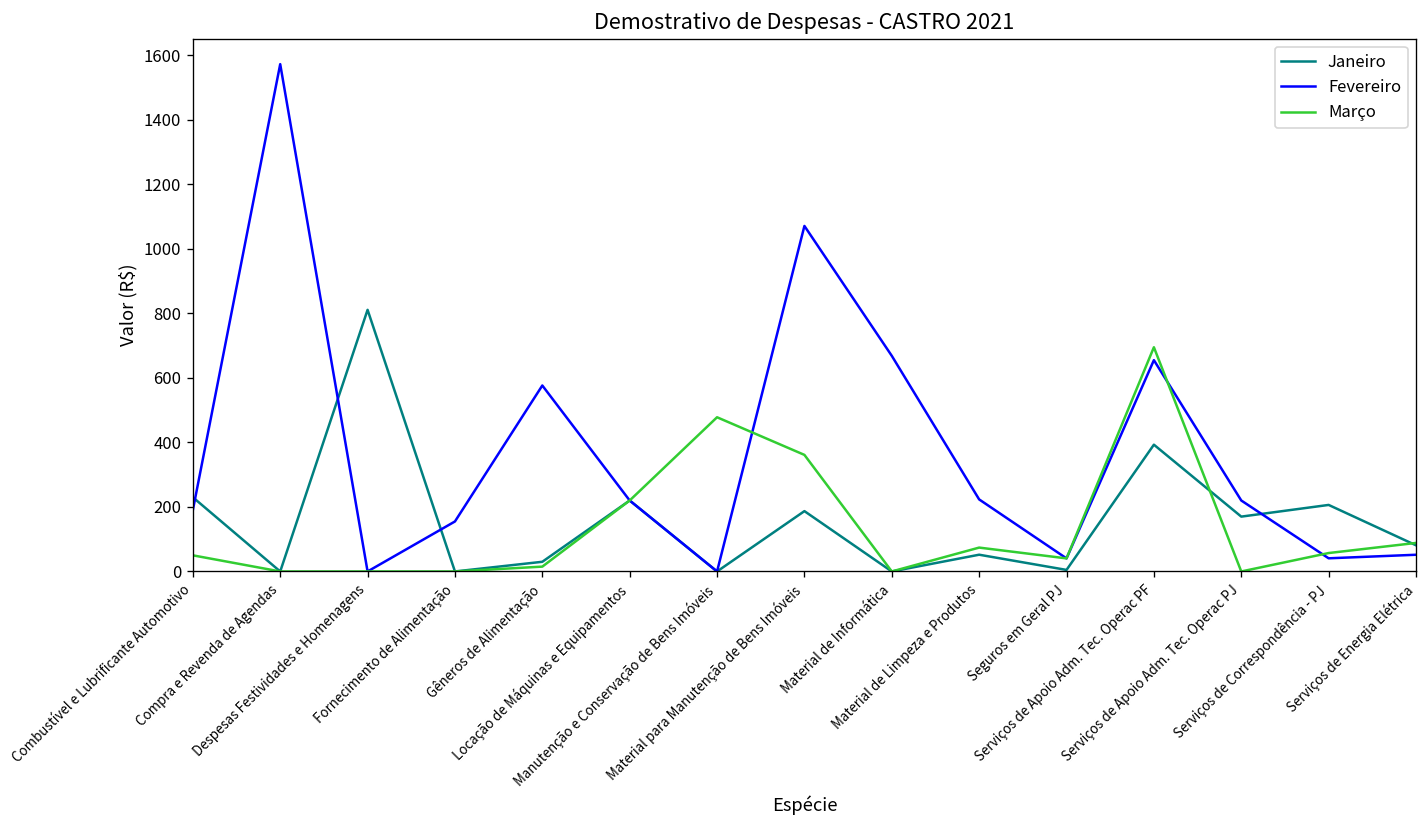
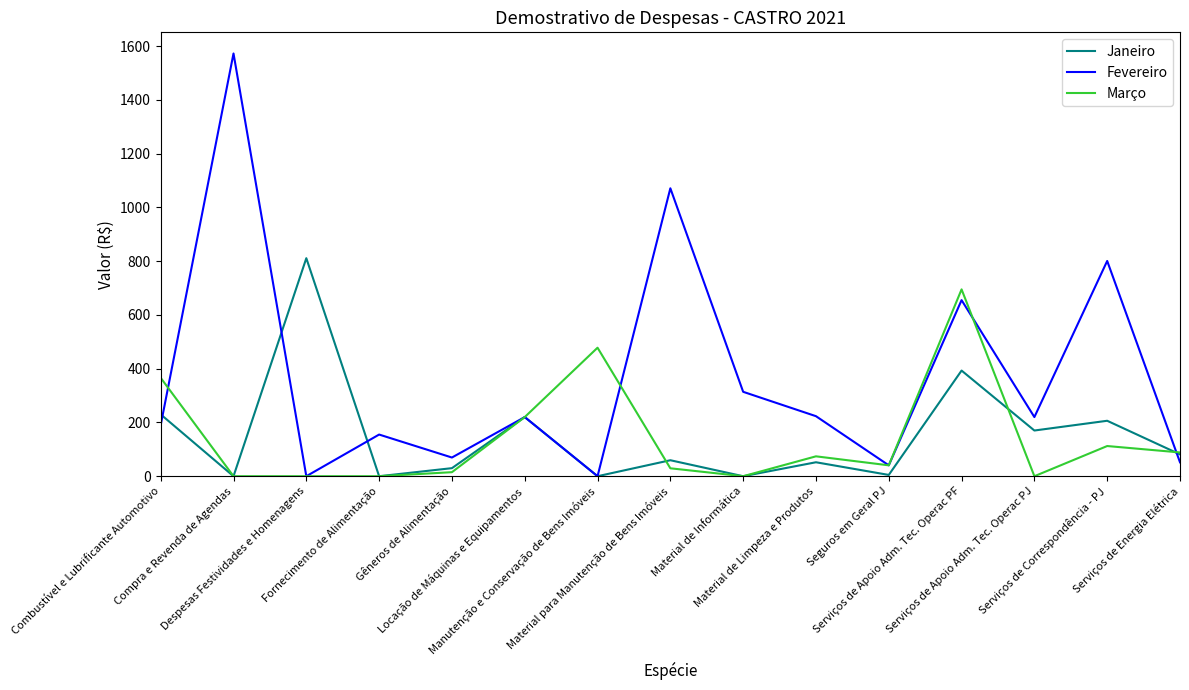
  {
    "Janeiro": {
      "Combustível e Lubrificante Automotivo": 230,
      "Despesas Festividades e Homenagens": 810,
      "Gêneros de Alimentação": 30,
-     "Material para Manutenção de Bens Imóveis": 190,
+     "Material para Manutenção de Bens Imóveis": 60,
      "Material de Limpeza e Produtos": 50,
      "Seguros em Geral PJ": 0,
      "Serviços de Apoio Adm. Tec. Operac PF": 390,
      "Serviços de Apoio Adm. Tec. Operac PJ": 170,
      "Serviços de Correspondência - PJ": 210
    },
    "Fevereiro": {
      "Combustível e Lubrificante Automotivo": 190,
      "Compra e Revenda de Agendas": 1570,
      "Fornecimento de Alimentação": 160,
-     "Gêneros de Alimentação": 580,
+     "Gêneros de Alimentação": 70,
      "Material para Manutenção de Bens Imóveis": 1070,
-     "Material de Informática": 670,
+     "Material de Informática": 310,
      "Material de Limpeza e Produtos": 220,
      "Serviços de Apoio Adm. Tec. Operac PF": 660,
      "Serviços de Apoio Adm. Tec. Operac PJ": 220,
-     "Serviços de Correspondência - PJ": 40,
+     "Serviços de Correspondência - PJ": 800,
      "Serviços de Energia Elétrica": 50
    },
    "Março": {
-     "Combustível e Lubrificante Automotivo": 50,
+     "Combustível e Lubrificante Automotivo": 370,
      "Gêneros de Alimentação": 20,
      "Manutenção e Conservação de Bens Imóveis": 480,
-     "Material para Manutenção de Bens Imóveis": 360,
+     "Material para Manutenção de Bens Imóveis": 30,
      "Material de Limpeza e Produtos": 70,
      "Serviços de Apoio Adm. Tec. Operac PF": 700,
      "Serviços de Apoio Adm. Tec. Operac PJ": 0,
-     "Serviços de Correspondência - PJ": 60
+     "Serviços de Correspondência - PJ": 110
    }
  }
